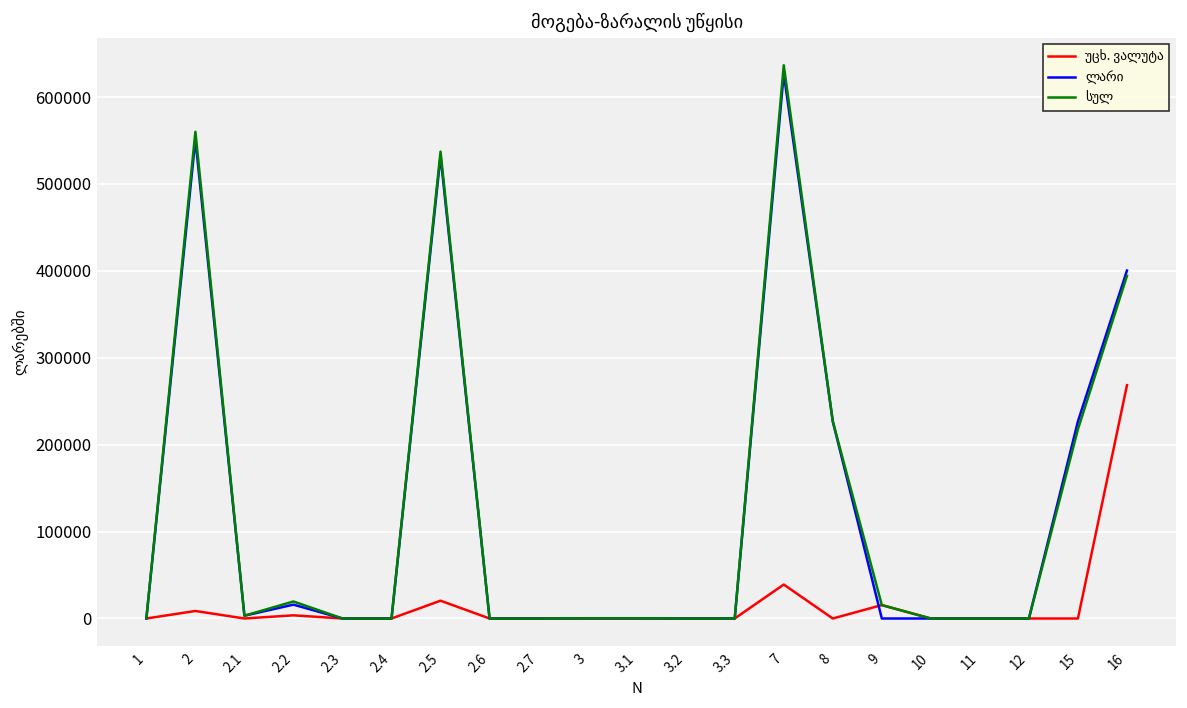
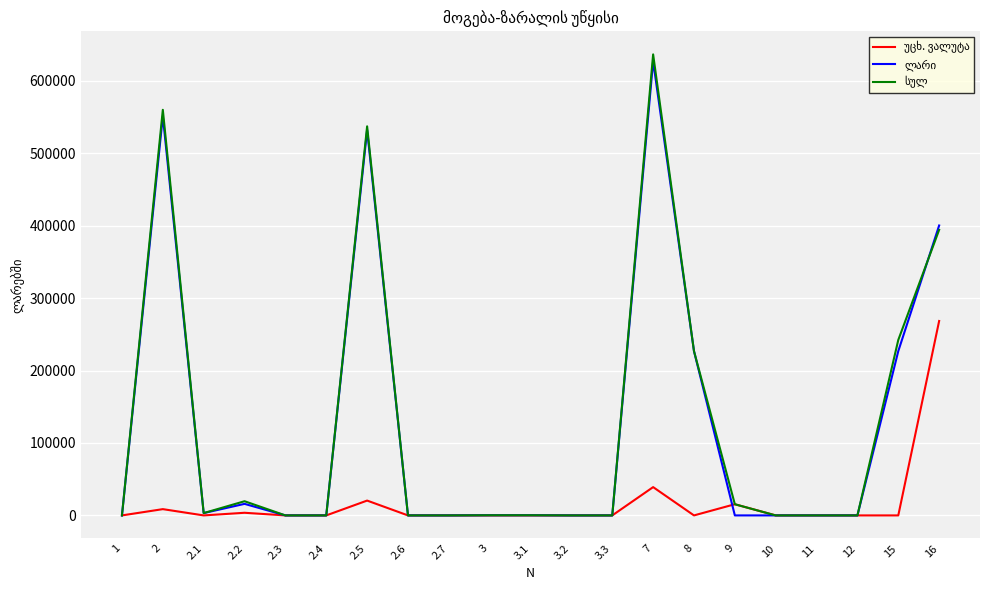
  {
    "უცხ. ვალუტა": {
      "2": 10000,
      "2.2": 0,
      "2.5": 20000,
      "7": 40000,
      "8": 0,
      "15": 0,
      "16": 270000
    },
    "ლარი": {
      "2": 550000,
      "2.2": 20000,
      "2.5": 530000,
      "7": 630000,
      "9": 0,
      "15": 230000,
      "16": 400000
    },
    "სულ": {
      "2": 560000,
      "2.2": 20000,
      "2.5": 540000,
      "7": 640000,
-     "15": 220000,
+     "15": 240000,
      "16": 390000
    }
  }
